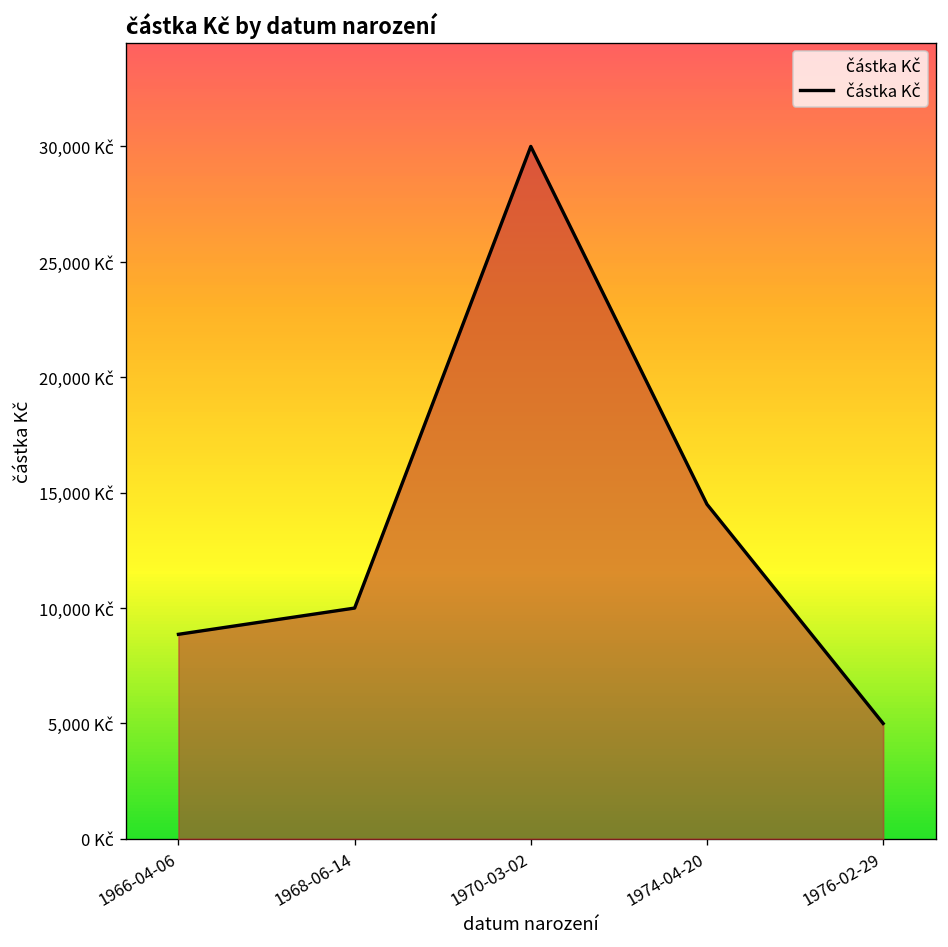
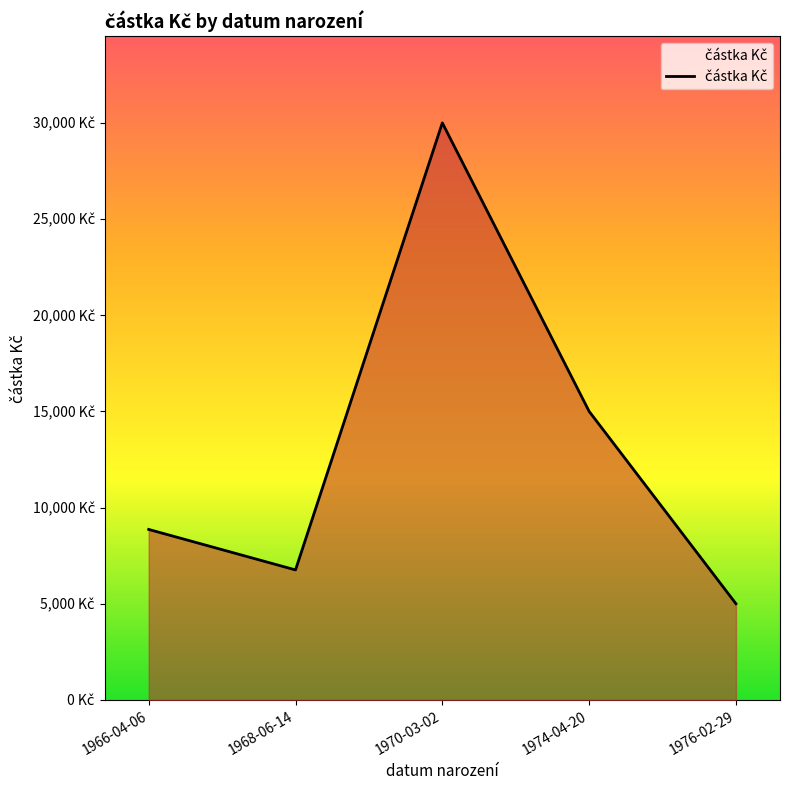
  {
    "1966-04-06": "8,900 Kč",
-   "1968-06-14": "10,000 Kč",
+   "1968-06-14": "6,800 Kč",
    "1970-03-02": "30,000 Kč",
-   "1974-04-20": "14,500 Kč",
+   "1974-04-20": "15,000 Kč",
    "1976-02-29": "5,000 Kč"
  }
